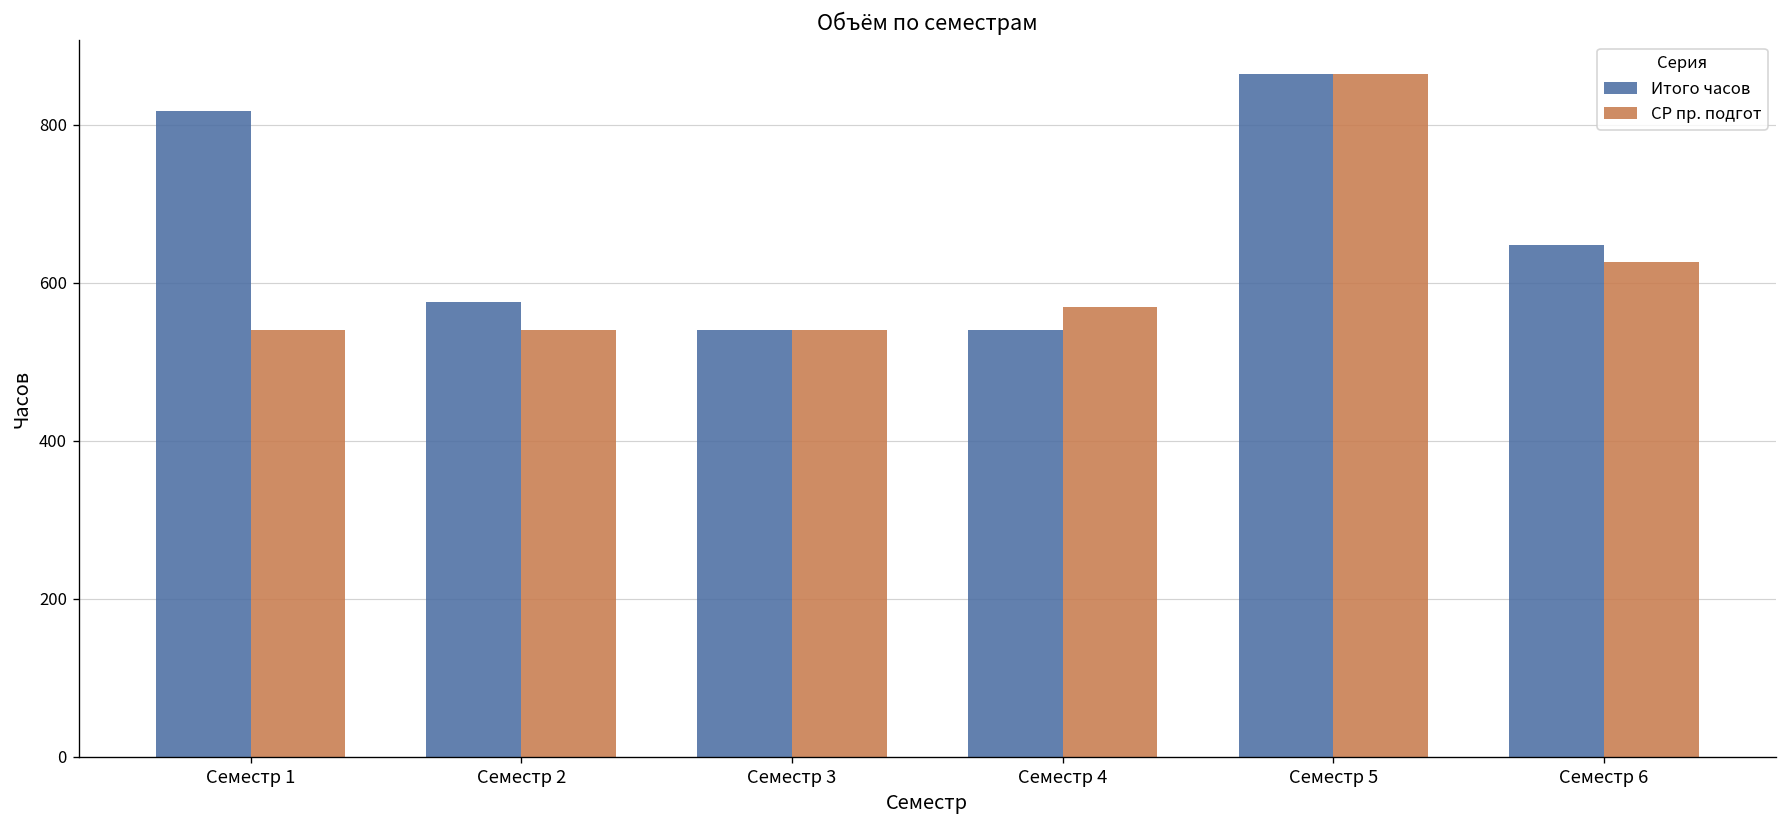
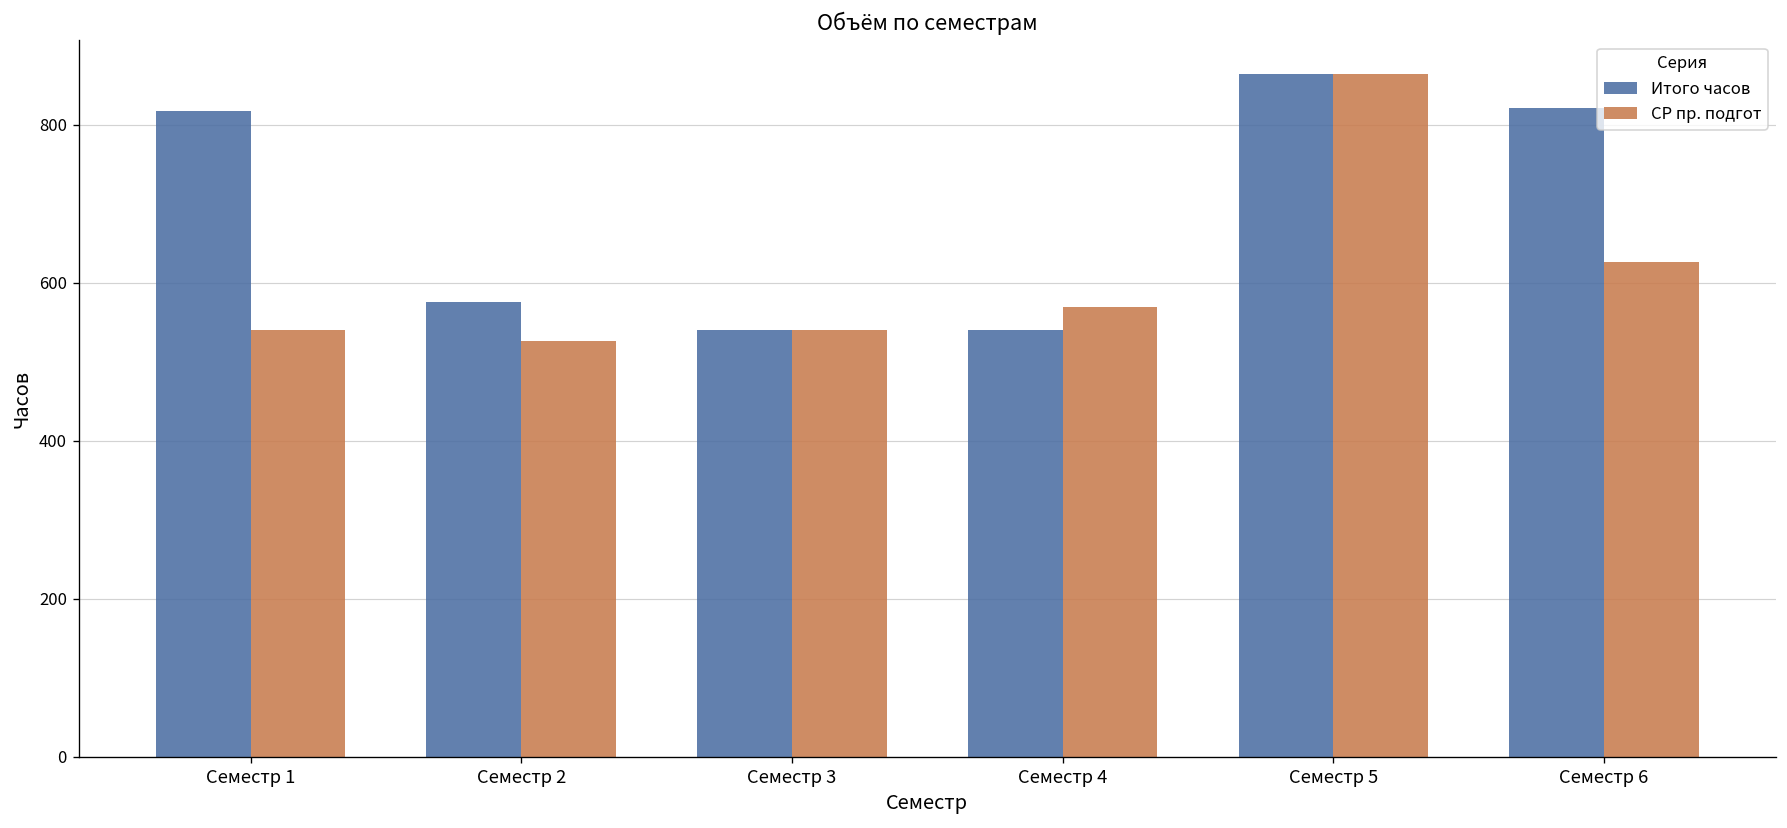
  {
    "Итого часов": {
      "Семестр 1": 820,
      "Семестр 2": 580,
      "Семестр 3": 540,
      "Семестр 4": 540,
      "Семестр 5": 860,
-     "Семестр 6": 650
+     "Семестр 6": 820
    },
    "СР пр. подгот": {
      "Семестр 1": 540,
-     "Семестр 2": 540,
+     "Семестр 2": 530,
      "Семестр 3": 540,
      "Семестр 4": 570,
      "Семестр 5": 860,
      "Семестр 6": 630
    }
  }
